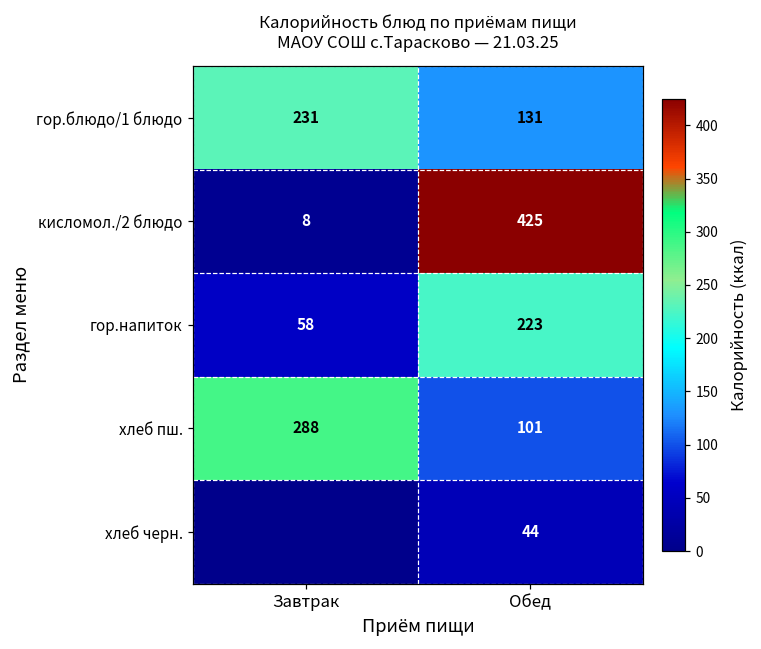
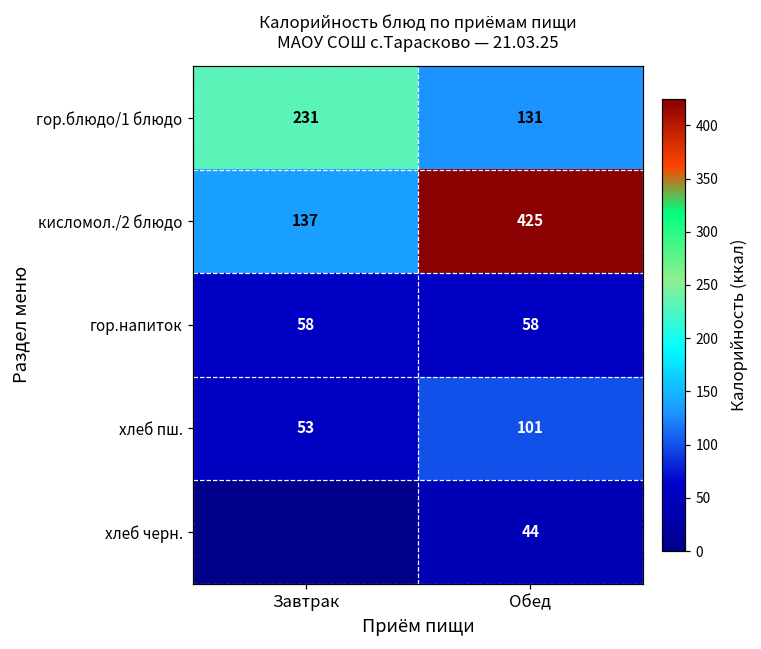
  {
    "гор.блюдо/1 блюдо": {
      "Завтрак": 231,
      "Обед": 131
    },
    "кисломол./2 блюдо": {
-     "Завтрак": 8,
+     "Завтрак": 137,
      "Обед": 425
    },
    "гор.напиток": {
      "Завтрак": 58,
-     "Обед": 223
+     "Обед": 58
    },
    "хлеб пш.": {
-     "Завтрак": 288,
+     "Завтрак": 53,
      "Обед": 101
    },
    "хлеб черн.": {
      "Обед": 44
    }
  }
